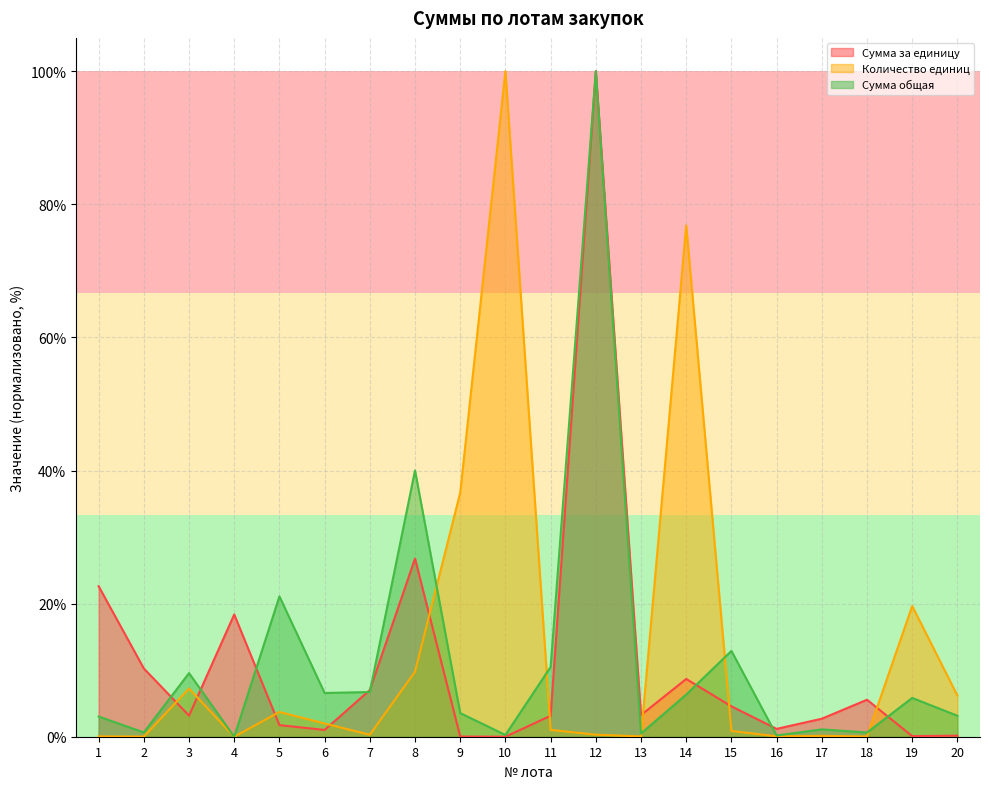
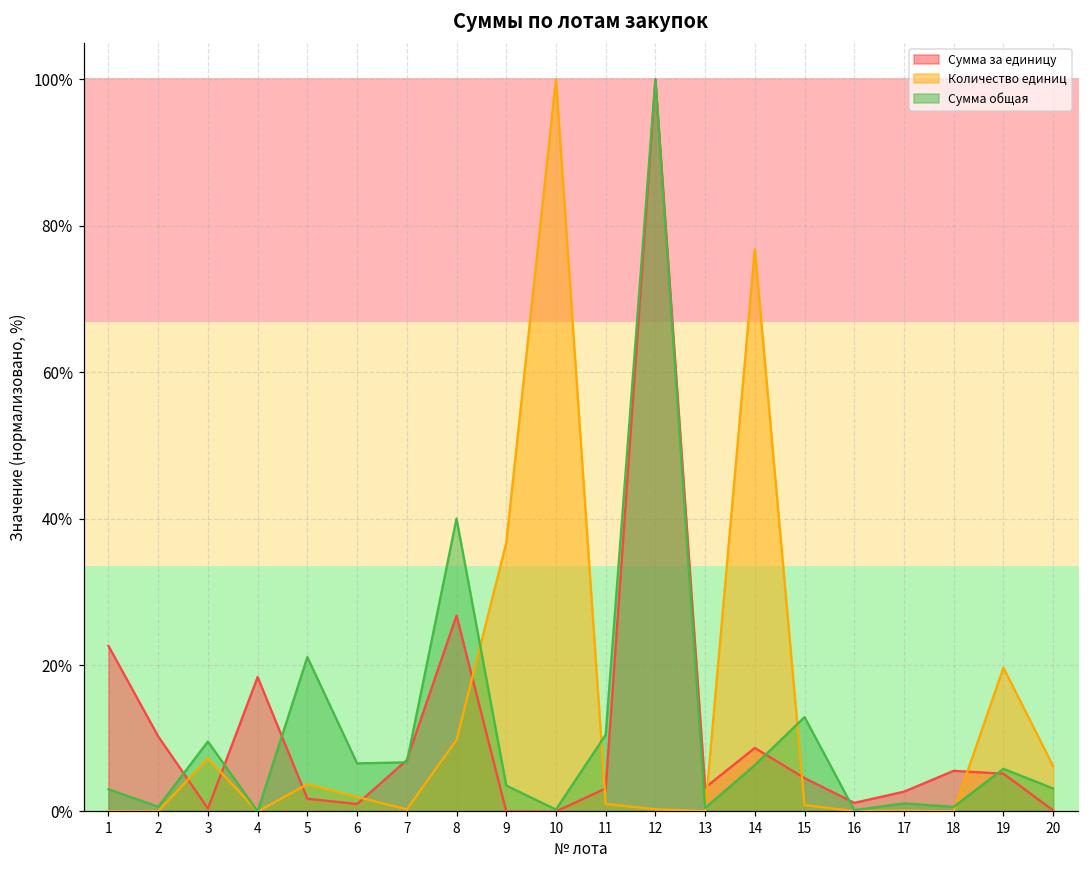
  {
    "Сумма за единицу": {
      "1": "23%",
      "2": "10%",
-     "3": "3%",
+     "3": "0%",
      "4": "18%",
      "5": "2%",
      "6": "1%",
      "8": "27%",
      "9": "0%",
      "11": "3%",
      "13": "3%",
      "14": "9%",
      "15": "5%",
      "16": "1%",
      "17": "3%",
      "18": "6%",
-     "19": "0%",
+     "19": "5%",
      "20": "0%"
    },
    "Количество единиц": {
      "1": "0%",
      "2": "0%",
      "3": "7%",
      "5": "4%",
      "6": "2%",
      "7": "0%",
      "8": "10%",
      "9": "37%",
      "10": "100%",
      "11": "1%",
      "12": "0%",
      "13": "0%",
      "14": "77%",
      "15": "1%",
      "17": "0%",
      "18": "0%",
      "19": "20%",
      "20": "6%"
    },
    "Сумма общая": {
      "1": "3%",
      "2": "1%",
      "3": "10%",
      "5": "21%",
      "6": "7%",
      "8": "40%",
      "9": "4%",
      "11": "10%",
      "13": "0%",
      "14": "6%",
      "15": "13%",
      "17": "1%",
      "18": "1%",
      "19": "6%",
      "20": "3%"
    }
  }
